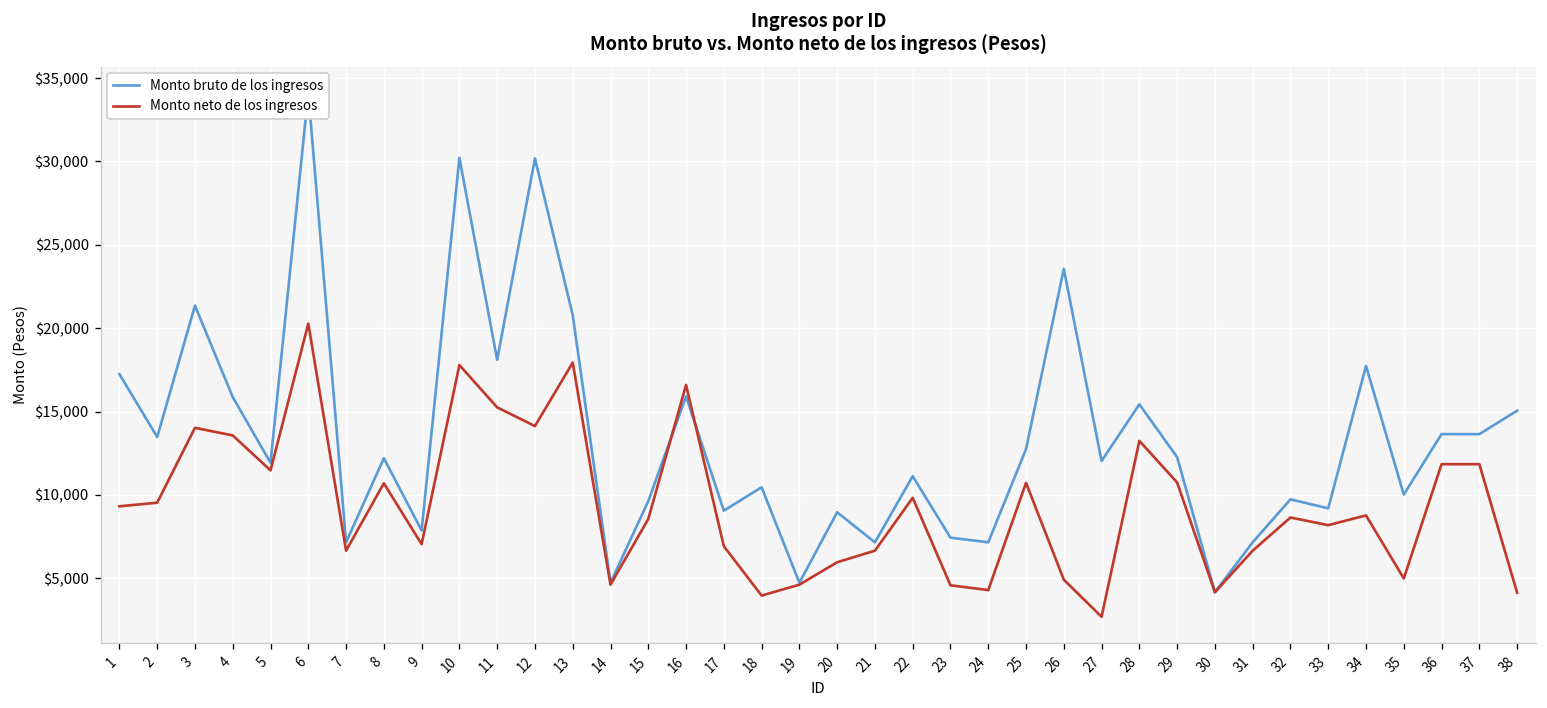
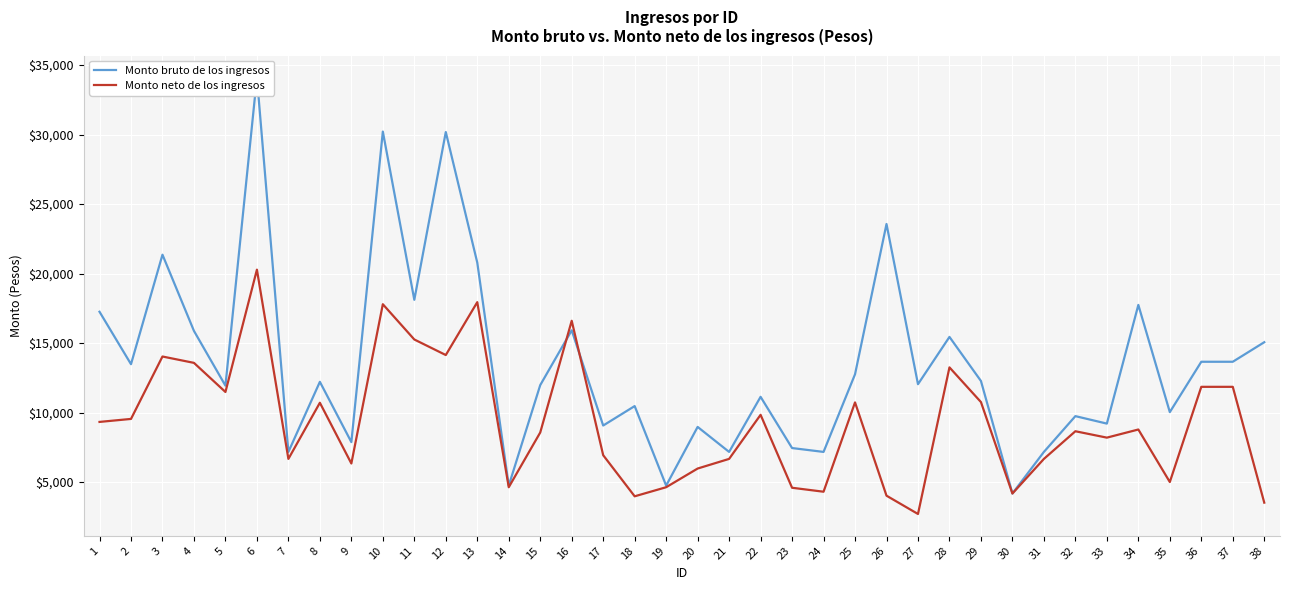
  {
    "Monto bruto de los ingresos": {
      "1": "$17,200",
      "2": "$13,500",
      "3": "$21,400",
      "4": "$15,900",
      "5": "$11,900",
      "7": "$7,200",
      "8": "$12,200",
      "9": "$7,900",
      "10": "$30,200",
      "11": "$18,100",
      "12": "$30,200",
      "13": "$20,800",
-     "15": "$9,600",
+     "15": "$12,000",
      "16": "$15,900",
      "17": "$9,100",
      "18": "$10,500",
      "20": "$9,000",
      "21": "$7,200",
      "22": "$11,100",
      "23": "$7,400",
      "24": "$7,200",
      "25": "$12,800",
      "26": "$23,600",
      "27": "$12,000",
      "28": "$15,400",
      "29": "$12,300",
      "31": "$7,200",
      "32": "$9,700",
      "33": "$9,200",
      "34": "$17,700",
      "35": "$10,000",
      "36": "$13,700",
      "37": "$13,700",
      "38": "$15,100"
    },
    "Monto neto de los ingresos": {
      "1": "$9,300",
      "2": "$9,500",
      "3": "$14,000",
      "4": "$13,600",
      "5": "$11,500",
      "6": "$20,300",
      "7": "$6,700",
      "8": "$10,700",
-     "9": "$7,100",
+     "9": "$6,300",
      "10": "$17,800",
      "11": "$15,300",
      "12": "$14,100",
      "13": "$17,900",
      "15": "$8,600",
      "16": "$16,600",
      "17": "$6,900",
      "18": "$4,000",
      "20": "$6,000",
      "21": "$6,700",
      "22": "$9,800",
      "23": "$4,600",
      "24": "$4,300",
      "25": "$10,700",
-     "26": "$4,900",
+     "26": "$4,000",
      "27": "$2,700",
      "28": "$13,200",
      "29": "$10,800",
      "31": "$6,700",
      "32": "$8,700",
      "33": "$8,200",
      "34": "$8,800",
      "35": "$5,000",
      "36": "$11,800",
      "37": "$11,800",
-     "38": "$4,100"
+     "38": "$3,500"
    }
  }
